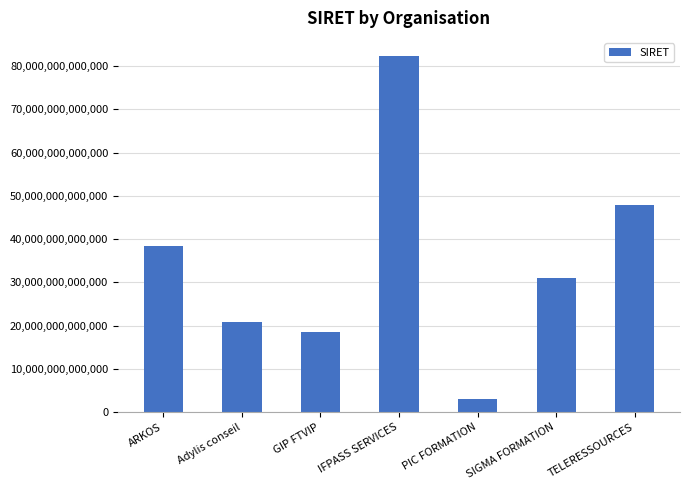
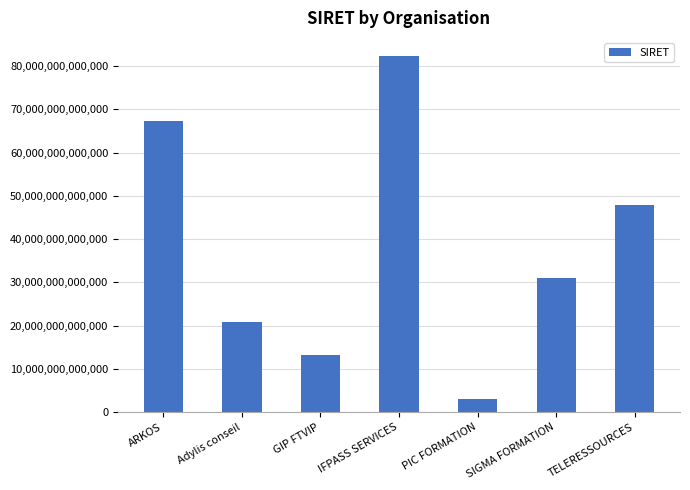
  {
-   "ARKOS": "38,000,000,000,000",
+   "ARKOS": "67,000,000,000,000",
    "Adylis conseil": "21,000,000,000,000",
-   "GIP FTVIP": "18,000,000,000,000",
+   "GIP FTVIP": "13,000,000,000,000",
    "IFPASS SERVICES": "82,000,000,000,000",
    "PIC FORMATION": "3,000,000,000,000",
    "SIGMA FORMATION": "31,000,000,000,000",
    "TELERESSOURCES": "48,000,000,000,000"
  }
